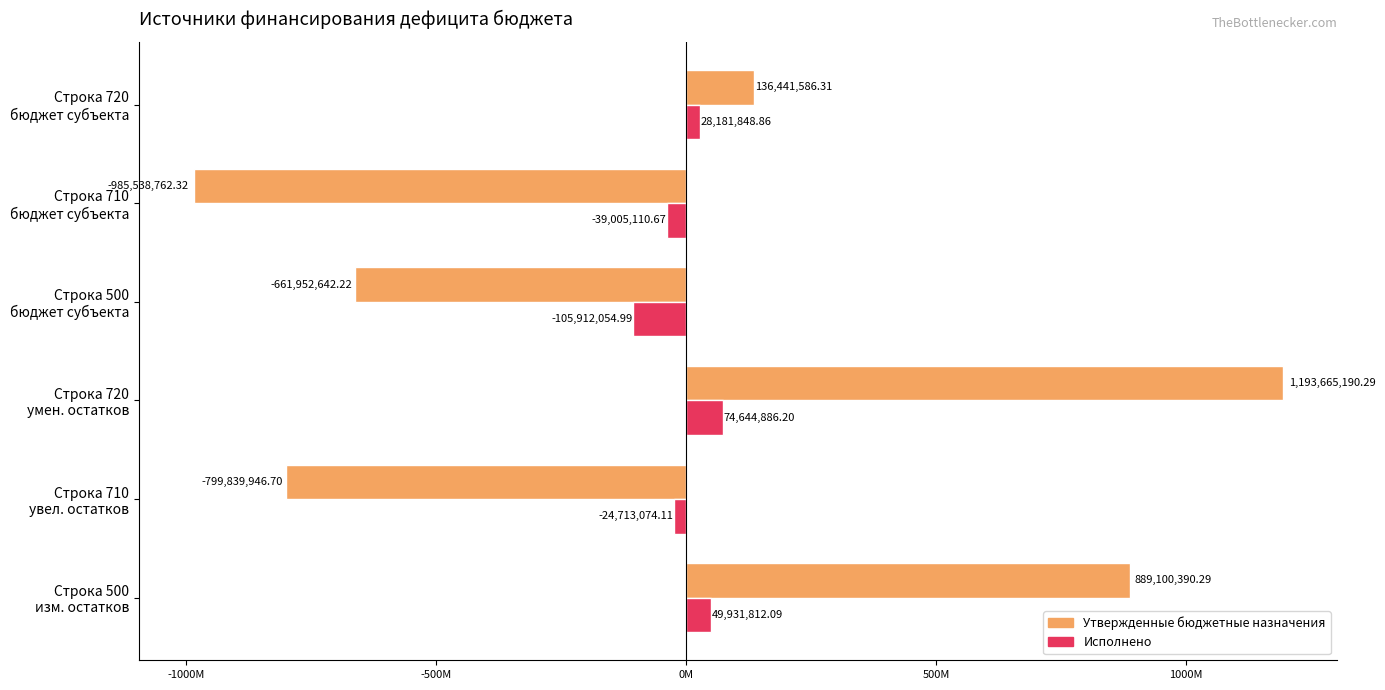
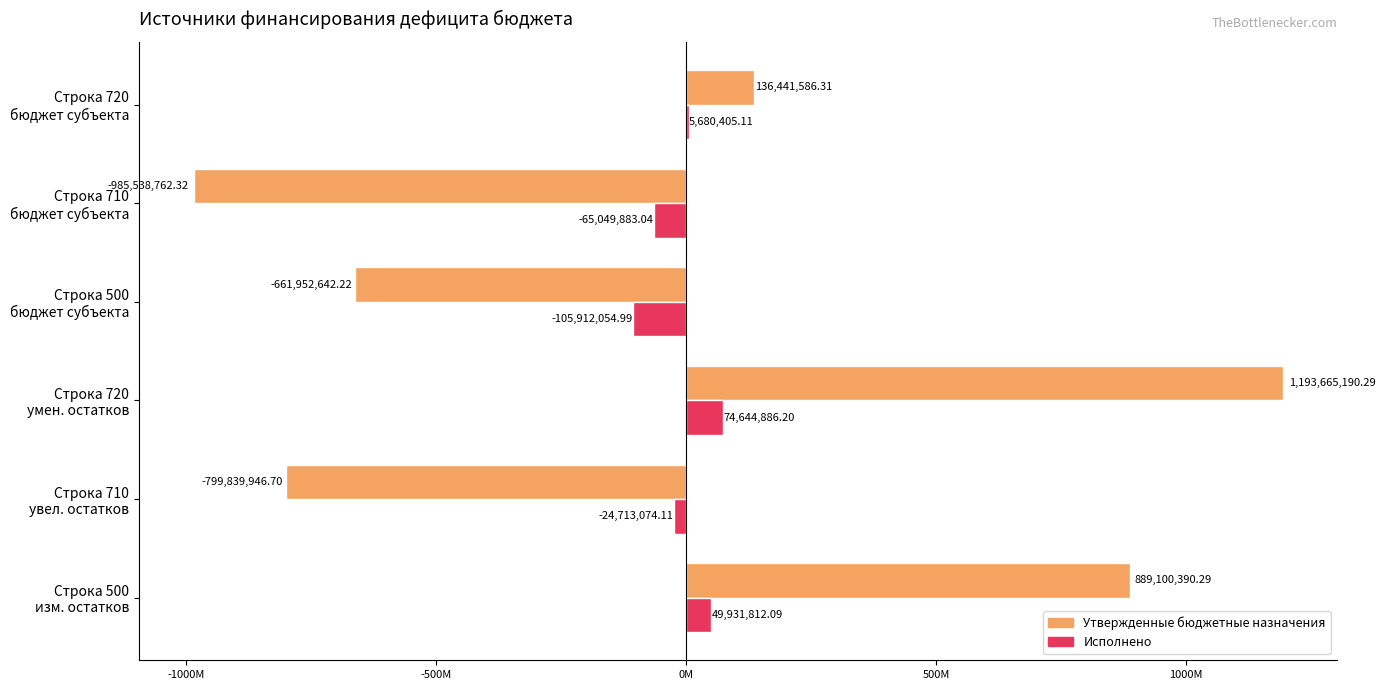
  {
    "Утвержденные бюджетные назначения": {
      "Строка 720 бюджет субъекта": "136,441,586.31",
      "Строка 710 бюджет субъекта": "-985,538,762.32",
      "Строка 500 бюджет субъекта": "-661,952,642.22",
      "Строка 720 умен. остатков": "1,193,665,190.29",
      "Строка 710 увел. остатков": "-799,839,946.70",
      "Строка 500 изм. остатков": "889,100,390.29"
    },
    "Исполнено": {
-     "Строка 720 бюджет субъекта": "28,181,848.86",
-     "Строка 710 бюджет субъекта": "-39,005,110.67",
+     "Строка 720 бюджет субъекта": "5,680,405.11",
+     "Строка 710 бюджет субъекта": "-65,049,883.04",
      "Строка 500 бюджет субъекта": "-105,912,054.99",
      "Строка 720 умен. остатков": "74,644,886.20",
      "Строка 710 увел. остатков": "-24,713,074.11",
      "Строка 500 изм. остатков": "49,931,812.09"
    }
  }
